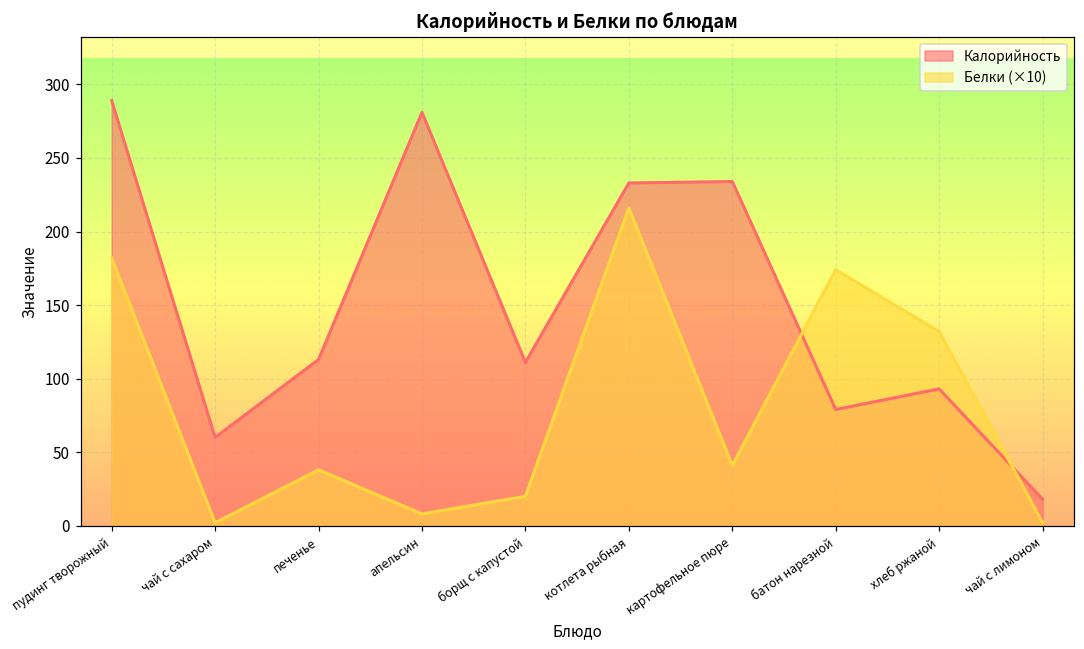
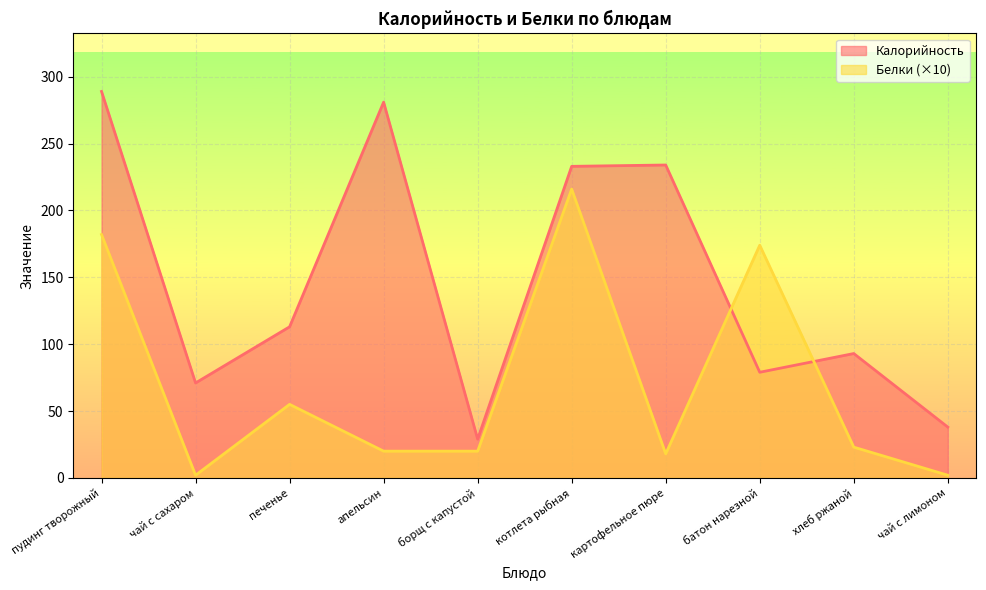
  {
    "Калорийность": {
      "пудинг творожный": 289,
-     "чай с сахаром": 60,
+     "чай с сахаром": 71,
      "печенье": 113,
      "апельсин": 281,
-     "борщ с капустой": 111,
+     "борщ с капустой": 29,
      "котлета рыбная": 233,
      "картофельное пюре": 234,
      "батон нарезной": 79,
      "хлеб ржаной": 93,
-     "чай с лимоном": 18
+     "чай с лимоном": 38
    },
    "Белки (×10)": {
      "пудинг творожный": 182,
      "чай с сахаром": 2,
-     "печенье": 38,
-     "апельсин": 8,
+     "печенье": 55,
+     "апельсин": 20,
      "борщ с капустой": 20,
      "котлета рыбная": 216,
-     "картофельное пюре": 41,
+     "картофельное пюре": 18,
      "батон нарезной": 174,
-     "хлеб ржаной": 132,
+     "хлеб ржаной": 23,
      "чай с лимоном": 2
    }
  }
